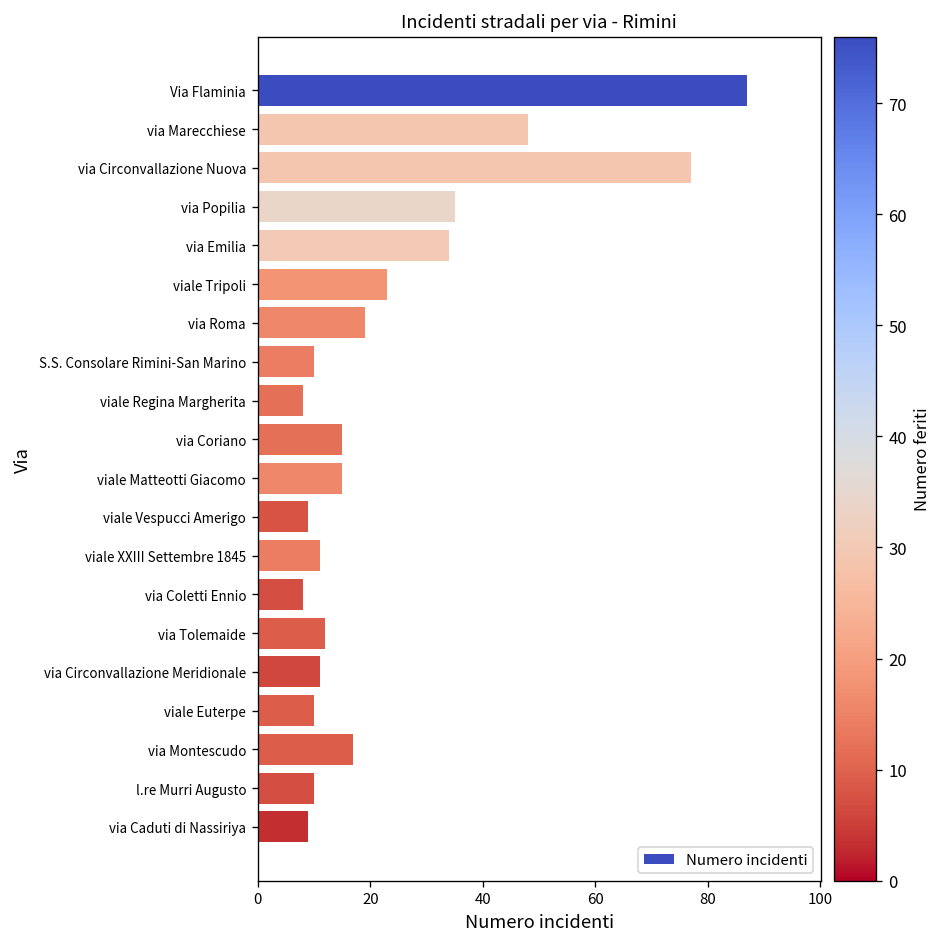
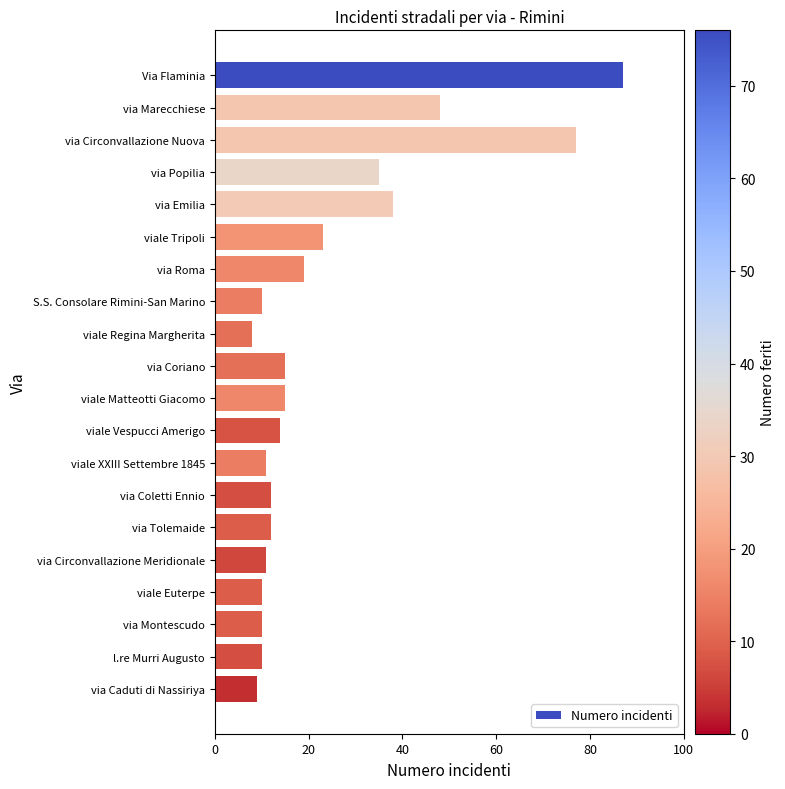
  {
    "Via Flaminia": 87,
    "via Marecchiese": 48,
    "via Circonvallazione Nuova": 77,
    "via Popilia": 35,
-   "via Emilia": 34,
+   "via Emilia": 38,
    "viale Tripoli": 23,
    "via Roma": 19,
    "S.S. Consolare Rimini-San Marino": 10,
    "viale Regina Margherita": 8,
    "via Coriano": 15,
    "viale Matteotti Giacomo": 15,
-   "viale Vespucci Amerigo": 9,
+   "viale Vespucci Amerigo": 14,
    "viale XXIII Settembre 1845": 11,
-   "via Coletti Ennio": 8,
+   "via Coletti Ennio": 12,
    "via Tolemaide": 12,
    "via Circonvallazione Meridionale": 11,
    "viale Euterpe": 10,
-   "via Montescudo": 17,
+   "via Montescudo": 10,
    "l.re Murri Augusto": 10,
    "via Caduti di Nassiriya": 9
  }
